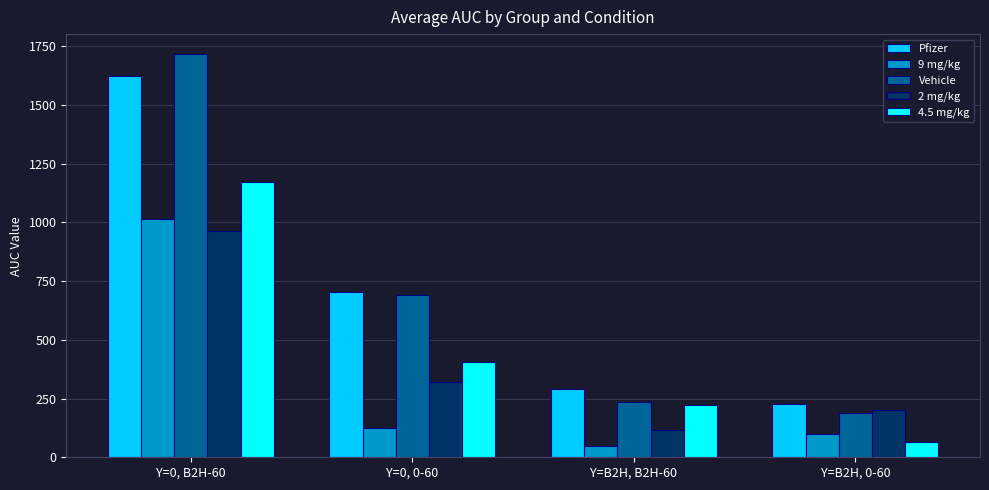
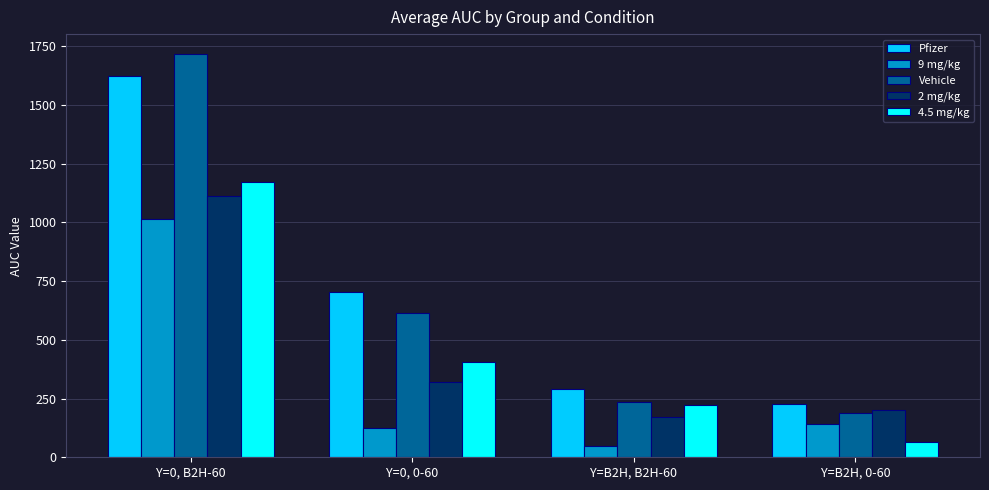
  {
    "9 mg/kg": {
      "Y=0, B2H-60": 1010,
      "Y=0, 0-60": 120,
      "Y=B2H, B2H-60": 50,
-     "Y=B2H, 0-60": 100
+     "Y=B2H, 0-60": 140
    },
    "Vehicle": {
      "Y=0, B2H-60": 1720,
-     "Y=0, 0-60": 690,
+     "Y=0, 0-60": 610,
      "Y=B2H, B2H-60": 240,
      "Y=B2H, 0-60": 190
    },
    "2 mg/kg": {
-     "Y=0, B2H-60": 960,
+     "Y=0, B2H-60": 1110,
      "Y=0, 0-60": 320,
-     "Y=B2H, B2H-60": 120,
+     "Y=B2H, B2H-60": 170,
      "Y=B2H, 0-60": 200
    }
  }
